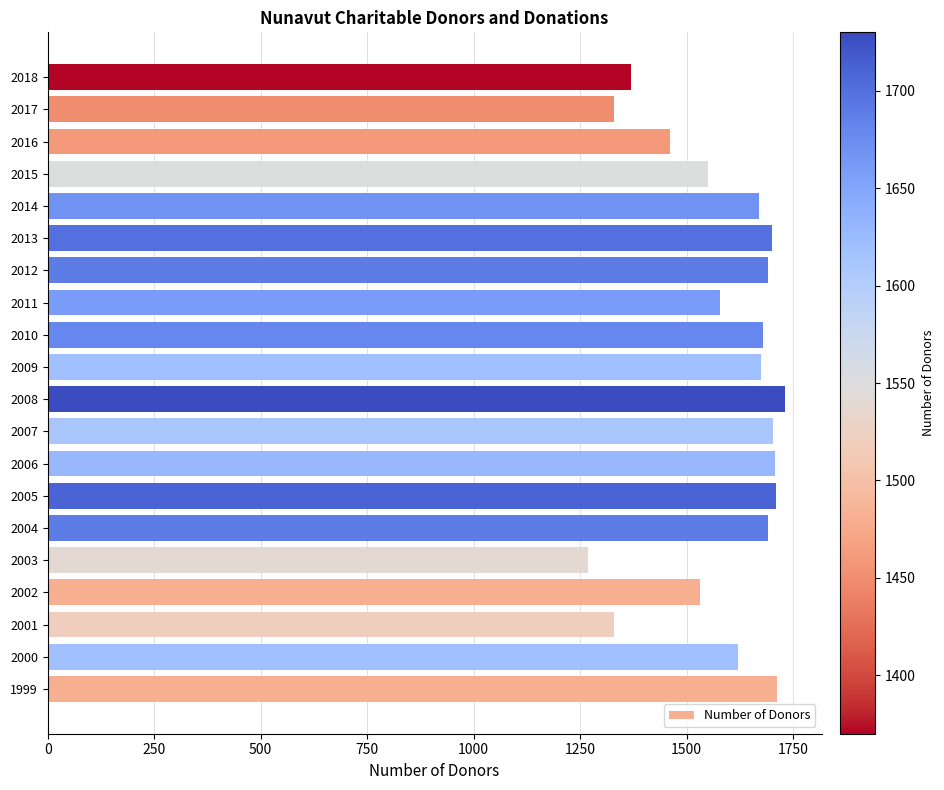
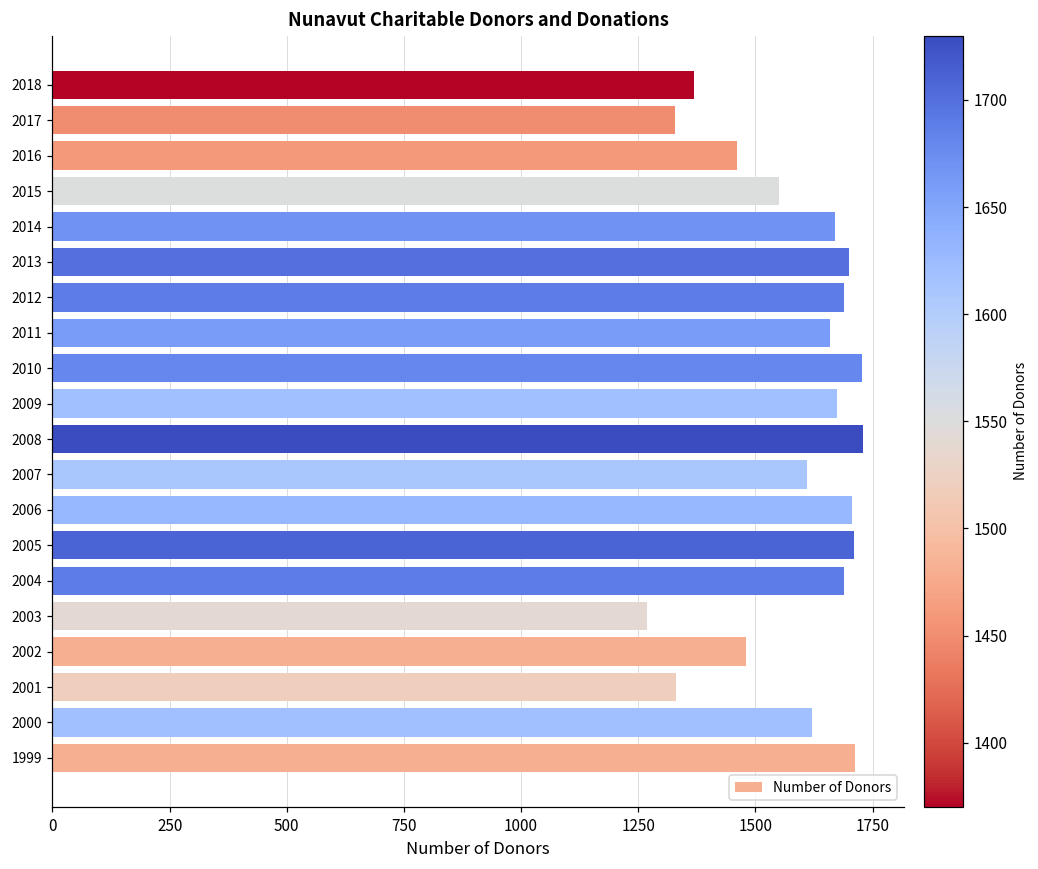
  {
    "2018": 1370,
    "2017": 1330,
    "2016": 1460,
    "2015": 1550,
    "2014": 1670,
    "2013": 1700,
    "2012": 1690,
-   "2011": 1580,
-   "2010": 1680,
+   "2011": 1660,
+   "2010": 1730,
    "2009": 1670,
    "2008": 1730,
-   "2007": 1700,
+   "2007": 1610,
    "2006": 1710,
    "2005": 1710,
    "2004": 1690,
    "2003": 1270,
-   "2002": 1530,
+   "2002": 1480,
    "2001": 1330,
    "2000": 1620,
    "1999": 1710
  }
